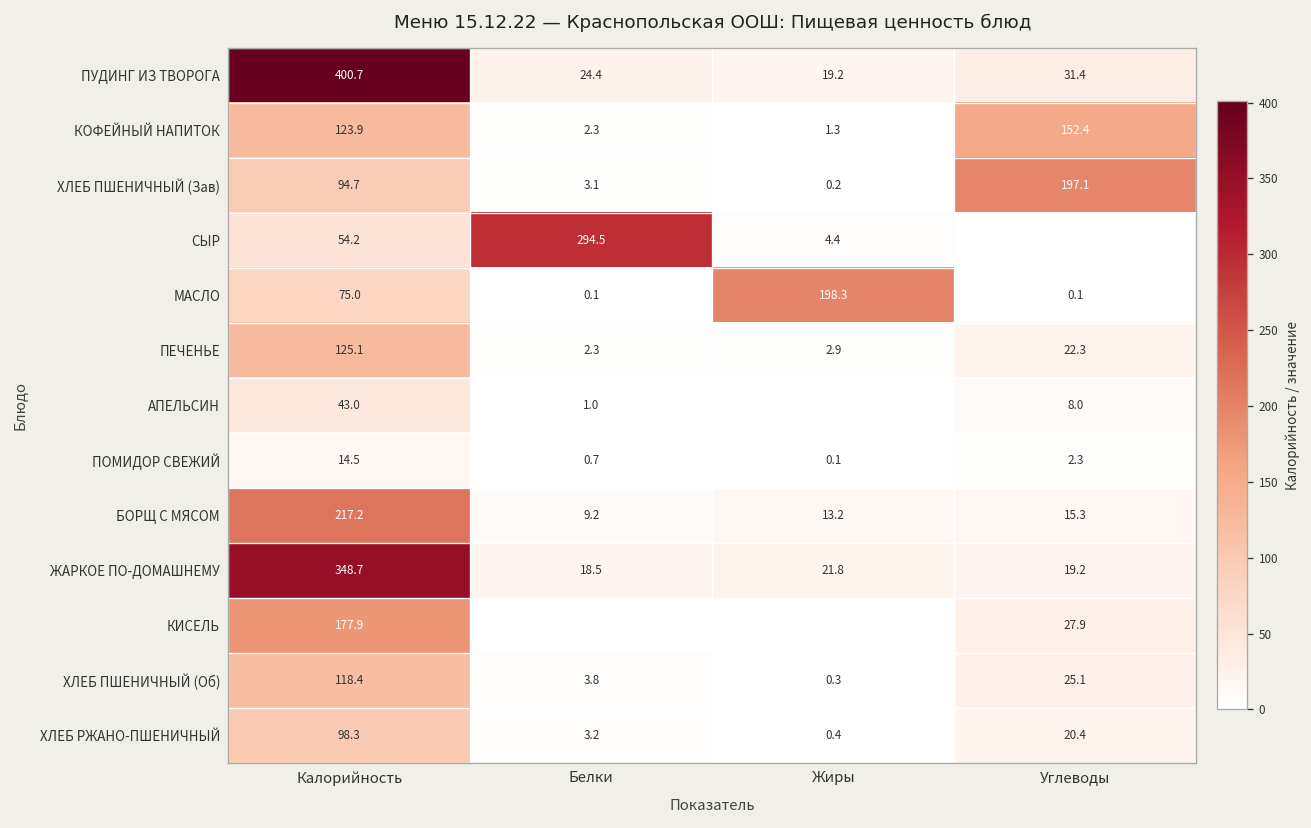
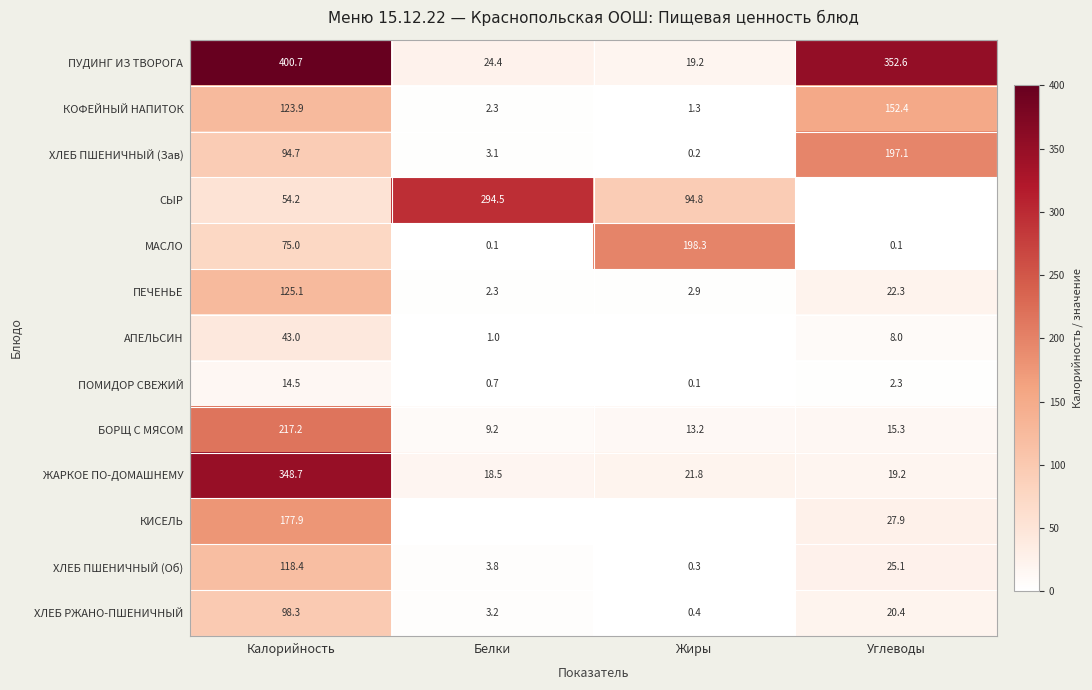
  {
    "ПУДИНГ ИЗ ТВОРОГА": {
      "Калорийность": 400.7,
      "Белки": 24.4,
      "Жиры": 19.2,
-     "Углеводы": 31.4
+     "Углеводы": 352.6
    },
    "КОФЕЙНЫЙ НАПИТОК": {
      "Калорийность": 123.9,
      "Белки": 2.3,
      "Жиры": 1.3,
      "Углеводы": 152.4
    },
    "ХЛЕБ ПШЕНИЧНЫЙ (Зав)": {
      "Калорийность": 94.7,
      "Белки": 3.1,
      "Жиры": 0.2,
      "Углеводы": 197.1
    },
    "СЫР": {
      "Калорийность": 54.2,
      "Белки": 294.5,
-     "Жиры": 4.4
+     "Жиры": 94.8
    },
    "МАСЛО": {
      "Калорийность": 75.0,
      "Белки": 0.1,
      "Жиры": 198.3,
      "Углеводы": 0.1
    },
    "ПЕЧЕНЬЕ": {
      "Калорийность": 125.1,
      "Белки": 2.3,
      "Жиры": 2.9,
      "Углеводы": 22.3
    },
    "АПЕЛЬСИН": {
      "Калорийность": 43.0,
      "Белки": 1.0,
      "Углеводы": 8.0
    },
    "ПОМИДОР СВЕЖИЙ": {
      "Калорийность": 14.5,
      "Белки": 0.7,
      "Жиры": 0.1,
      "Углеводы": 2.3
    },
    "БОРЩ С МЯСОМ": {
      "Калорийность": 217.2,
      "Белки": 9.2,
      "Жиры": 13.2,
      "Углеводы": 15.3
    },
    "ЖАРКОЕ ПО-ДОМАШНЕМУ": {
      "Калорийность": 348.7,
      "Белки": 18.5,
      "Жиры": 21.8,
      "Углеводы": 19.2
    },
    "КИСЕЛЬ": {
      "Калорийность": 177.9,
      "Углеводы": 27.9
    },
    "ХЛЕБ ПШЕНИЧНЫЙ (Об)": {
      "Калорийность": 118.4,
      "Белки": 3.8,
      "Жиры": 0.3,
      "Углеводы": 25.1
    },
    "ХЛЕБ РЖАНО-ПШЕНИЧНЫЙ": {
      "Калорийность": 98.3,
      "Белки": 3.2,
      "Жиры": 0.4,
      "Углеводы": 20.4
    }
  }
